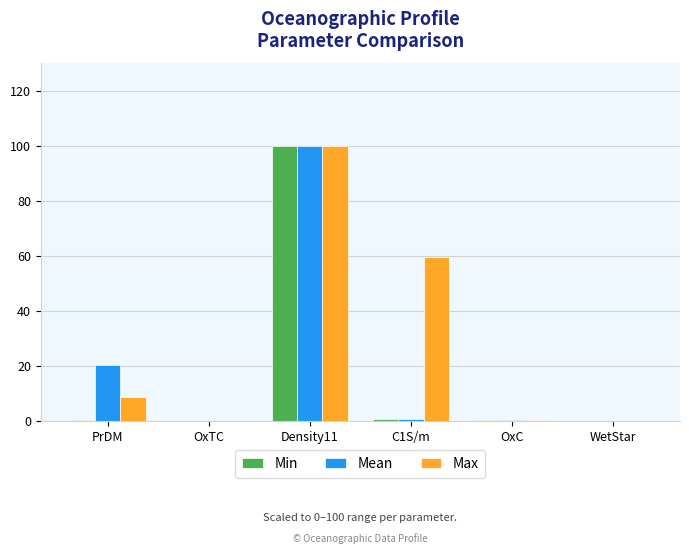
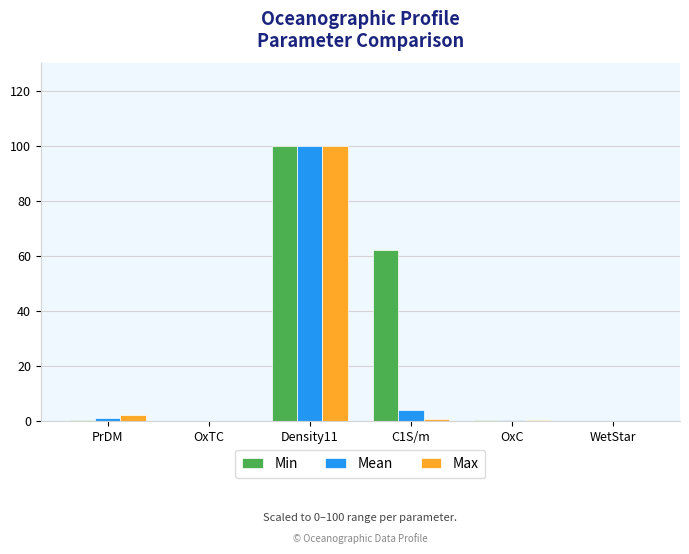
  {
    "Min": {
      "OxTC": 0,
      "Density11": 100,
-     "C1S/m": 1
+     "C1S/m": 62
    },
    "Mean": {
-     "PrDM": 20,
+     "PrDM": 1,
      "OxTC": 0,
      "Density11": 100,
-     "C1S/m": 1
+     "C1S/m": 4
    },
    "Max": {
-     "PrDM": 8,
+     "PrDM": 2,
      "OxTC": 0,
      "Density11": 100,
-     "C1S/m": 59
+     "C1S/m": 1
    }
  }
